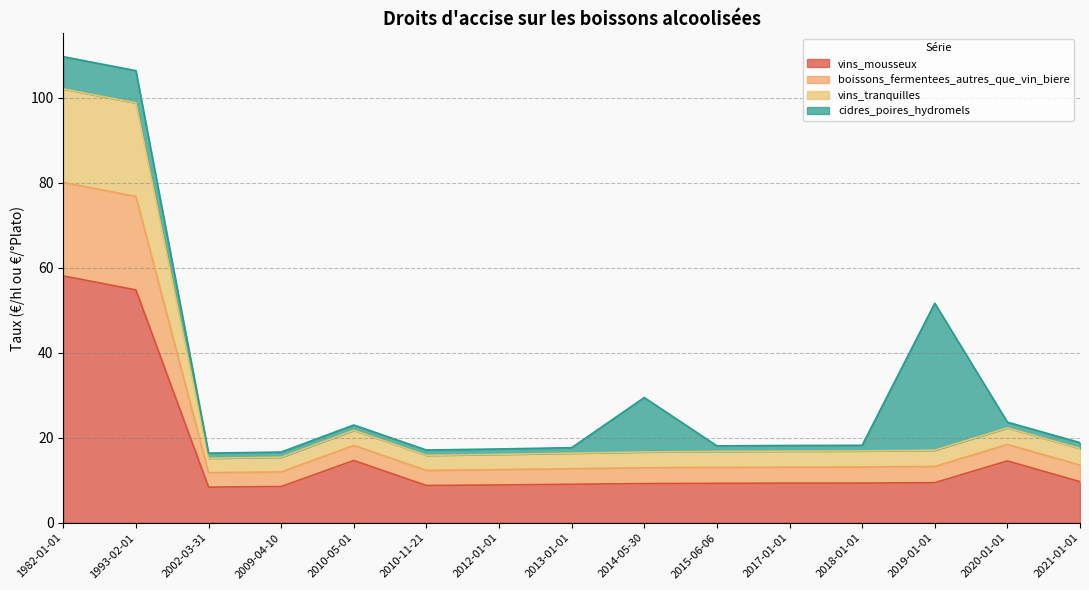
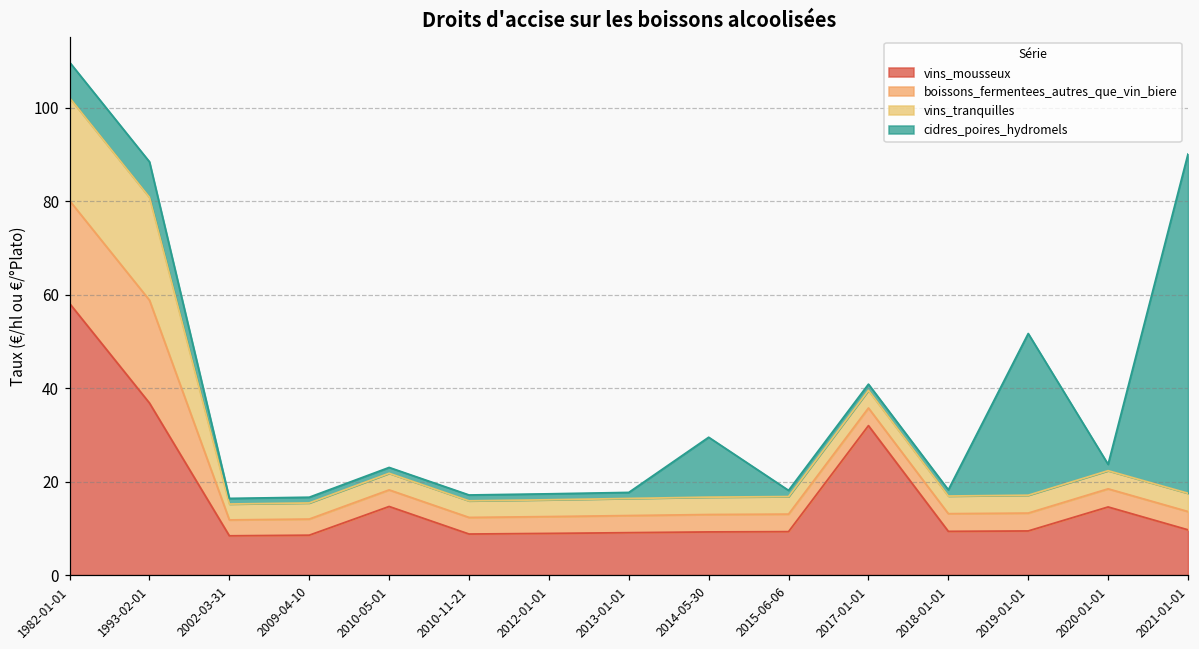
  {
    "vins_mousseux": {
      "1982-01-01": 58,
-     "1993-02-01": 55,
+     "1993-02-01": 37,
      "2002-03-31": 8,
      "2009-04-10": 9,
      "2010-05-01": 15,
      "2010-11-21": 9,
      "2012-01-01": 9,
      "2013-01-01": 9,
      "2014-05-30": 9,
      "2015-06-06": 9,
-     "2017-01-01": 9,
+     "2017-01-01": 32,
      "2018-01-01": 9,
      "2019-01-01": 9,
      "2020-01-01": 15,
      "2021-01-01": 10
    },
    "cidres_poires_hydromels": {
      "1982-01-01": 8,
      "1993-02-01": 8,
      "2002-03-31": 1,
      "2009-04-10": 1,
      "2010-05-01": 1,
      "2010-11-21": 1,
      "2012-01-01": 1,
      "2013-01-01": 1,
      "2014-05-30": 13,
      "2015-06-06": 1,
      "2017-01-01": 1,
      "2018-01-01": 1,
      "2019-01-01": 35,
      "2020-01-01": 1,
-     "2021-01-01": 1
+     "2021-01-01": 73
    }
  }
